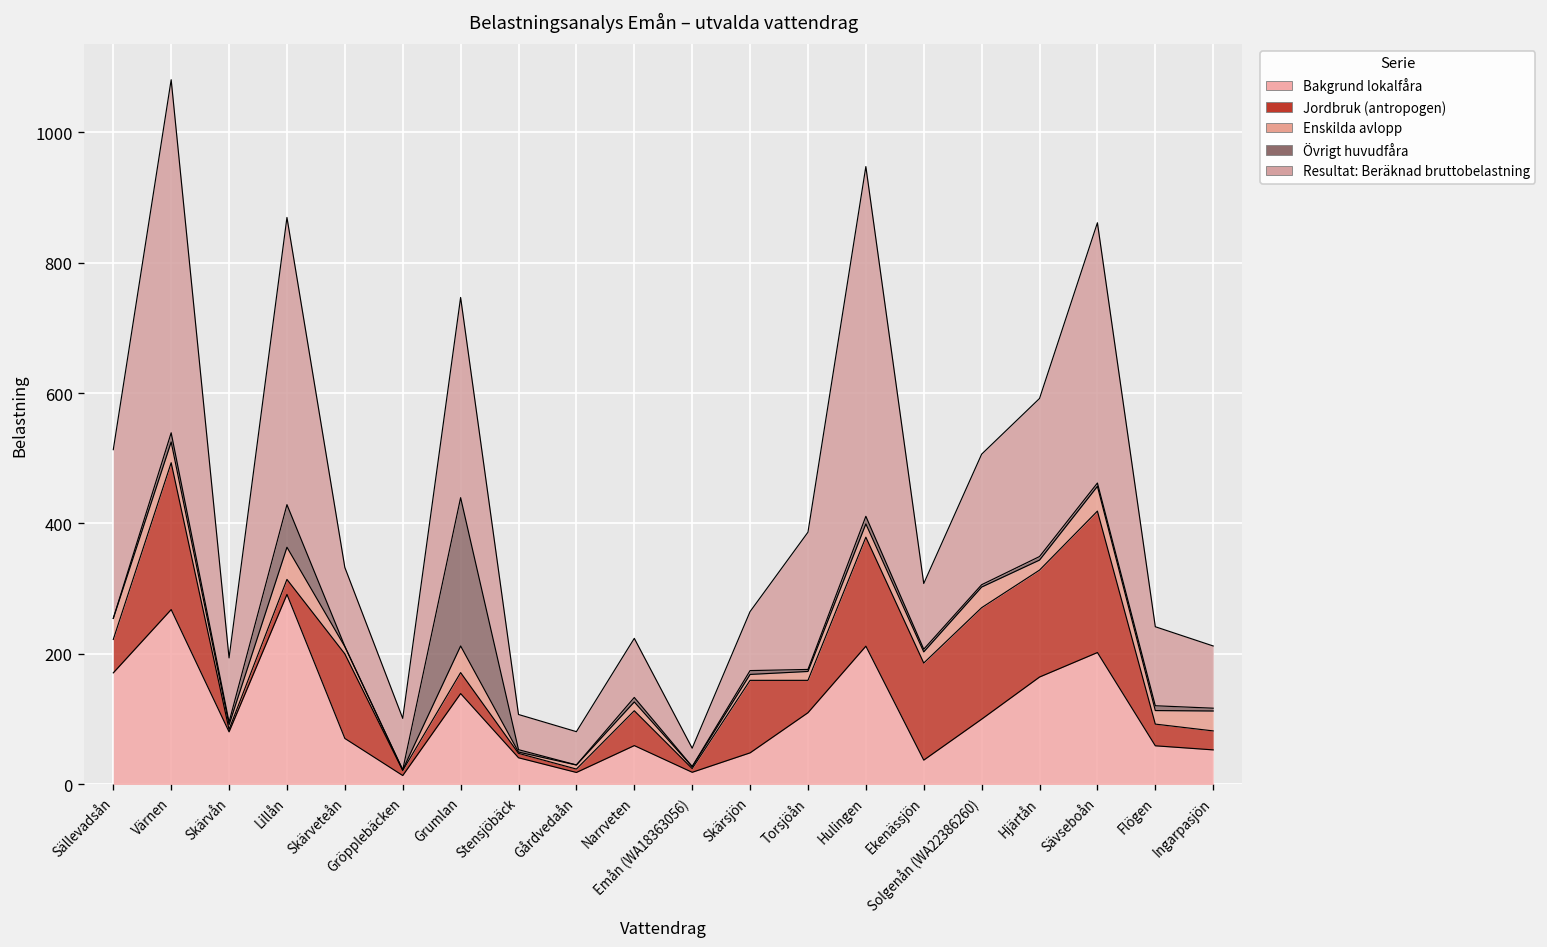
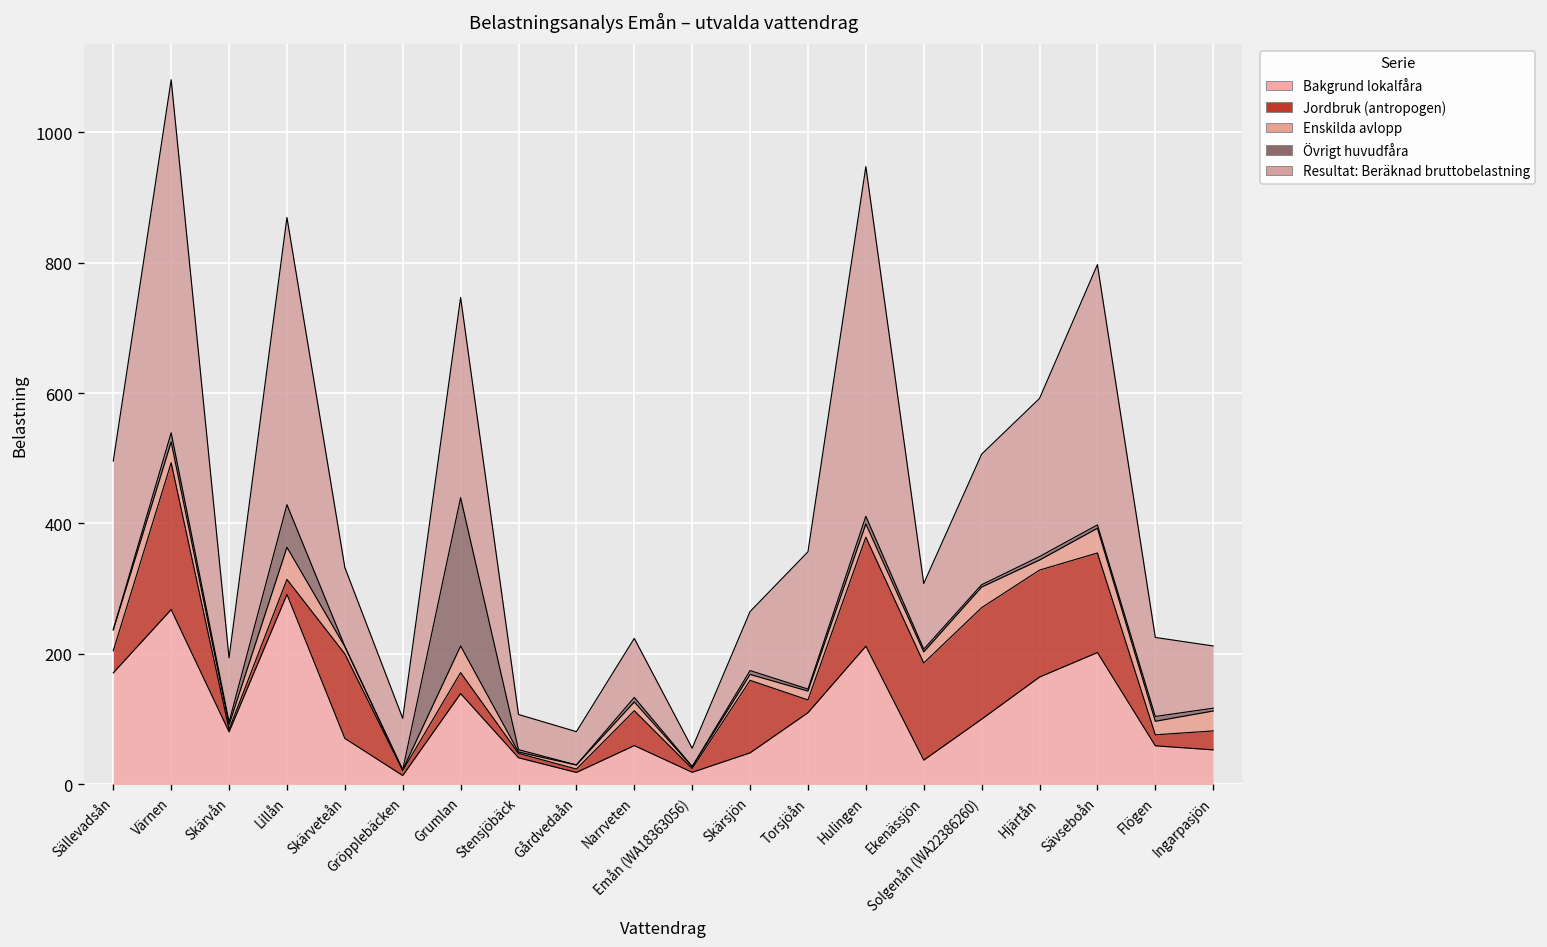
  {
    "Jordbruk (antropogen)": {
-     "Sällevadsån": 50,
+     "Sällevadsån": 30,
      "Värnen": 230,
      "Lillån": 20,
      "Skärveteån": 130,
      "Grumlan": 30,
      "Gårdvedaån": 10,
      "Narrveten": 50,
      "Skärsjön": 110,
-     "Torsjöån": 50,
+     "Torsjöån": 20,
      "Hulingen": 170,
      "Ekenässjön": 150,
      "Solgenån (WA22386260)": 170,
      "Hjärtån": 160,
-     "Sävseboån": 220,
-     "Flögen": 30,
+     "Sävseboån": 150,
+     "Flögen": 20,
      "Ingarpasjön": 30
    },
    "Övrigt huvudfåra": {
      "Värnen": 10,
      "Lillån": 70,
      "Grumlan": 230,
      "Narrveten": 10,
      "Skärsjön": 10,
      "Hulingen": 10,
      "Hjärtån": 10,
      "Sävseboån": 10,
      "Flögen": 10
    }
  }
